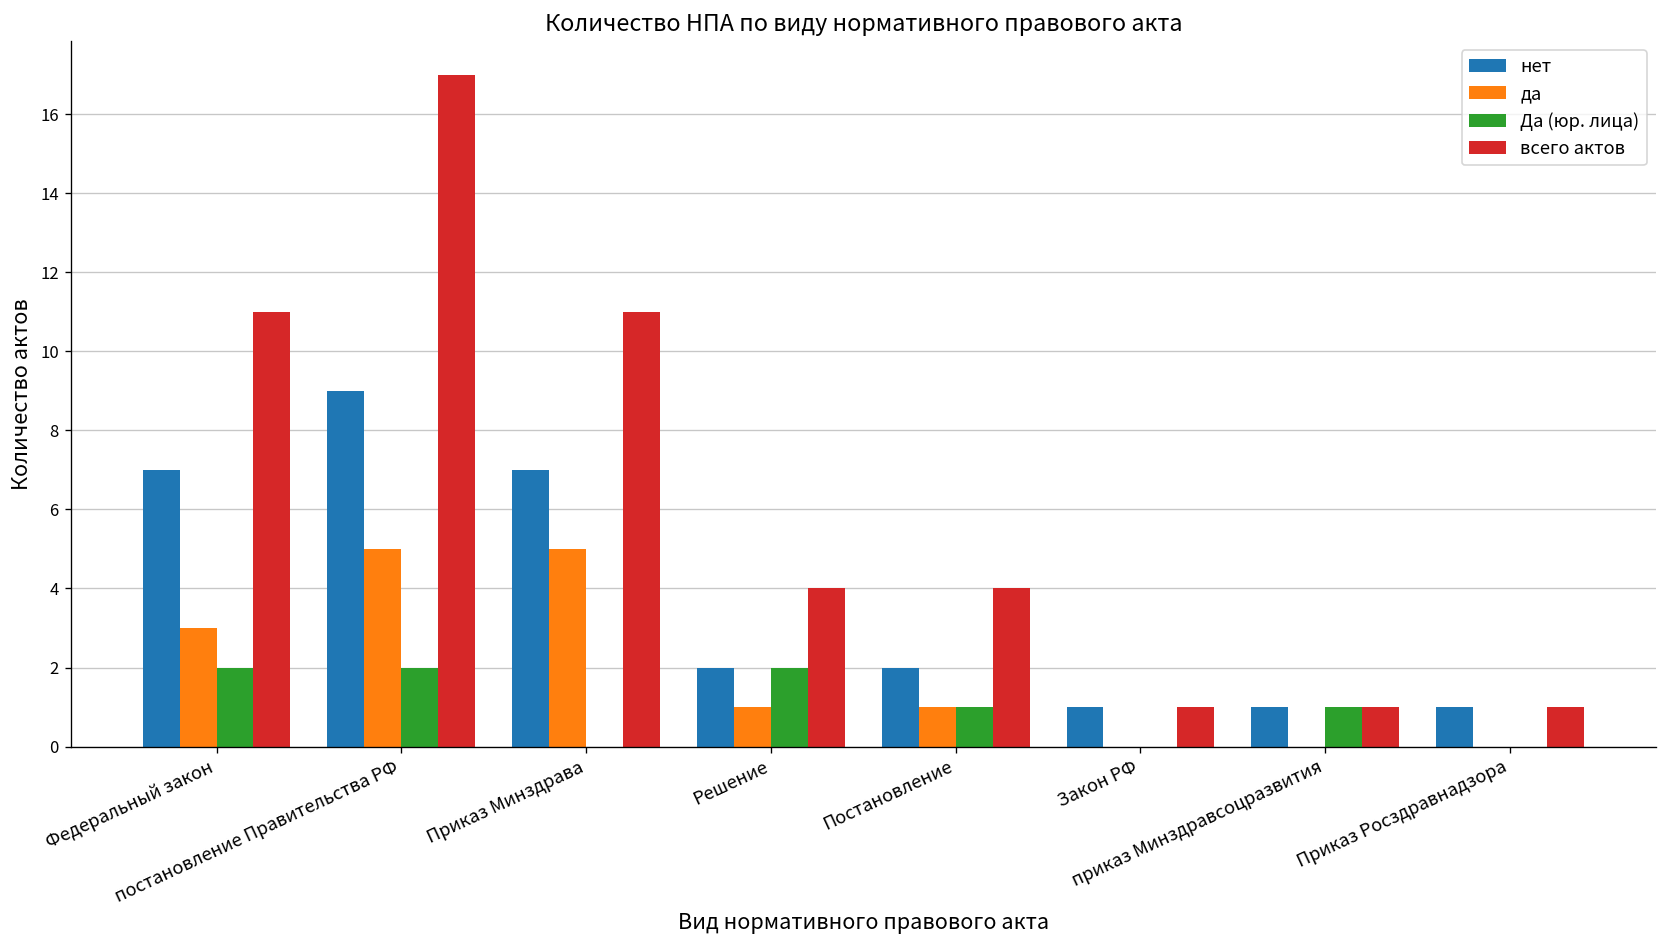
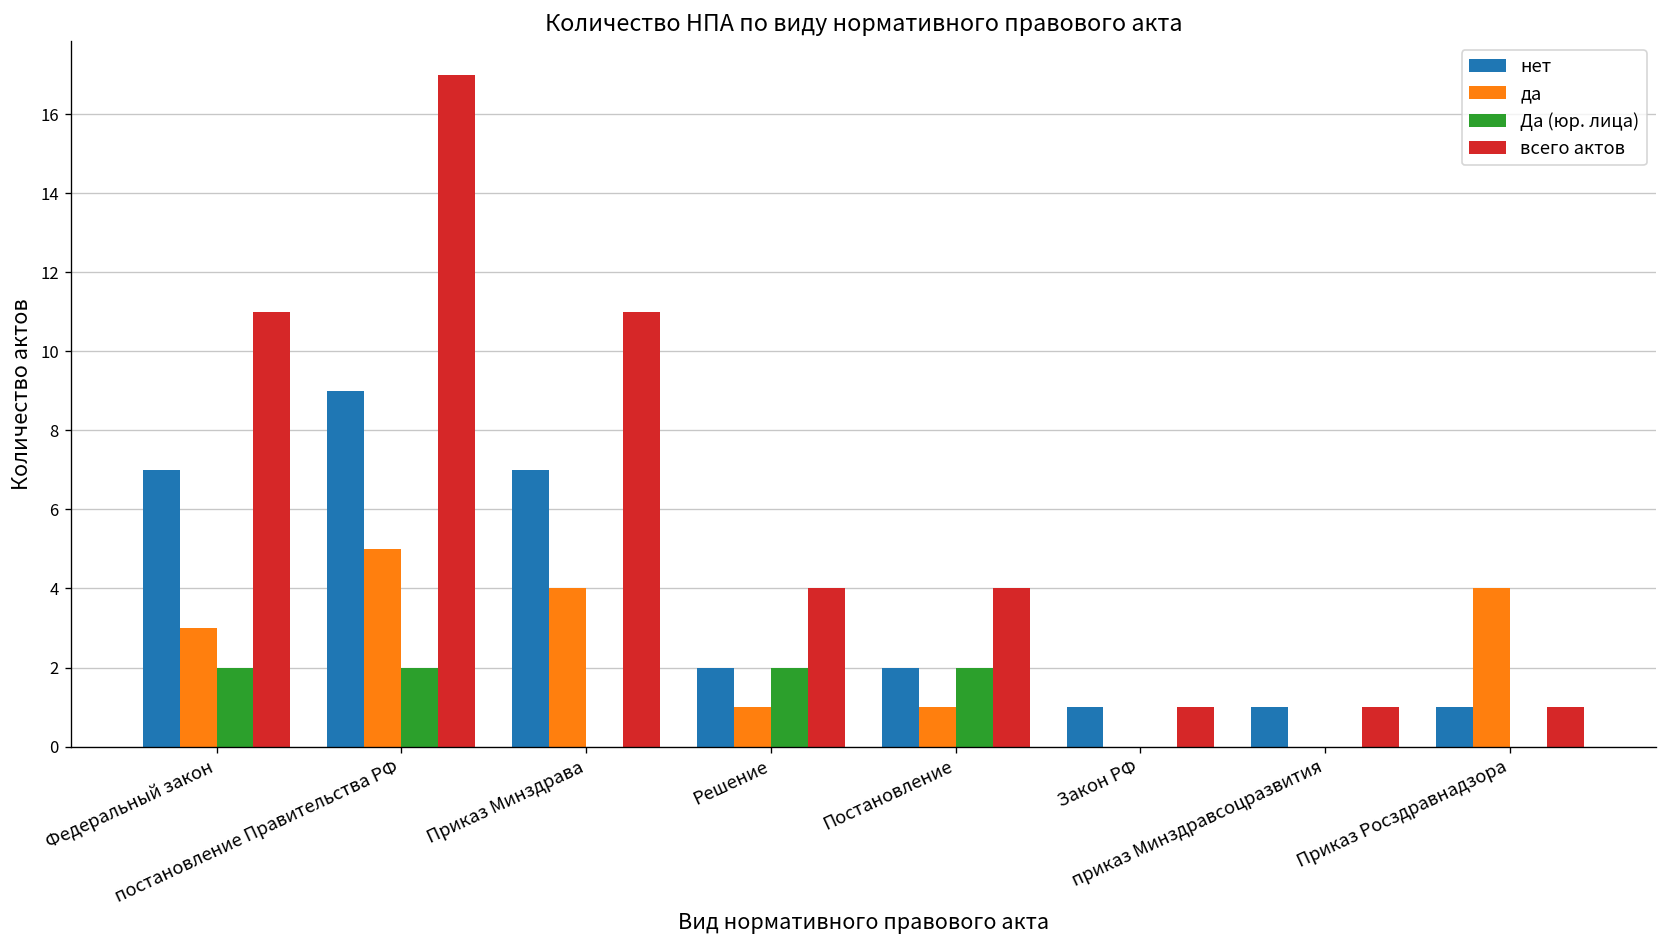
  {
    "нет": {
      "Федеральный закон": 7,
      "постановление Правительства РФ": 9,
      "Приказ Минздрава": 7,
      "Решение": 2,
      "Постановление": 2,
      "Закон РФ": 1,
      "приказ Минздравсоцразвития": 1,
      "Приказ Росздравнадзора": 1
    },
    "да": {
      "Федеральный закон": 3,
      "постановление Правительства РФ": 5,
-     "Приказ Минздрава": 5,
+     "Приказ Минздрава": 4,
      "Решение": 1,
      "Постановление": 1,
      "Закон РФ": 0,
      "приказ Минздравсоцразвития": 0,
-     "Приказ Росздравнадзора": 0
+     "Приказ Росздравнадзора": 4
    },
    "Да (юр. лица)": {
      "Федеральный закон": 2,
      "постановление Правительства РФ": 2,
      "Приказ Минздрава": 0,
      "Решение": 2,
-     "Постановление": 1,
+     "Постановление": 2,
      "Закон РФ": 0,
-     "приказ Минздравсоцразвития": 1,
+     "приказ Минздравсоцразвития": 0,
      "Приказ Росздравнадзора": 0
    },
    "всего актов": {
      "Федеральный закон": 11,
      "постановление Правительства РФ": 17,
      "Приказ Минздрава": 11,
      "Решение": 4,
      "Постановление": 4,
      "Закон РФ": 1,
      "приказ Минздравсоцразвития": 1,
      "Приказ Росздравнадзора": 1
    }
  }
